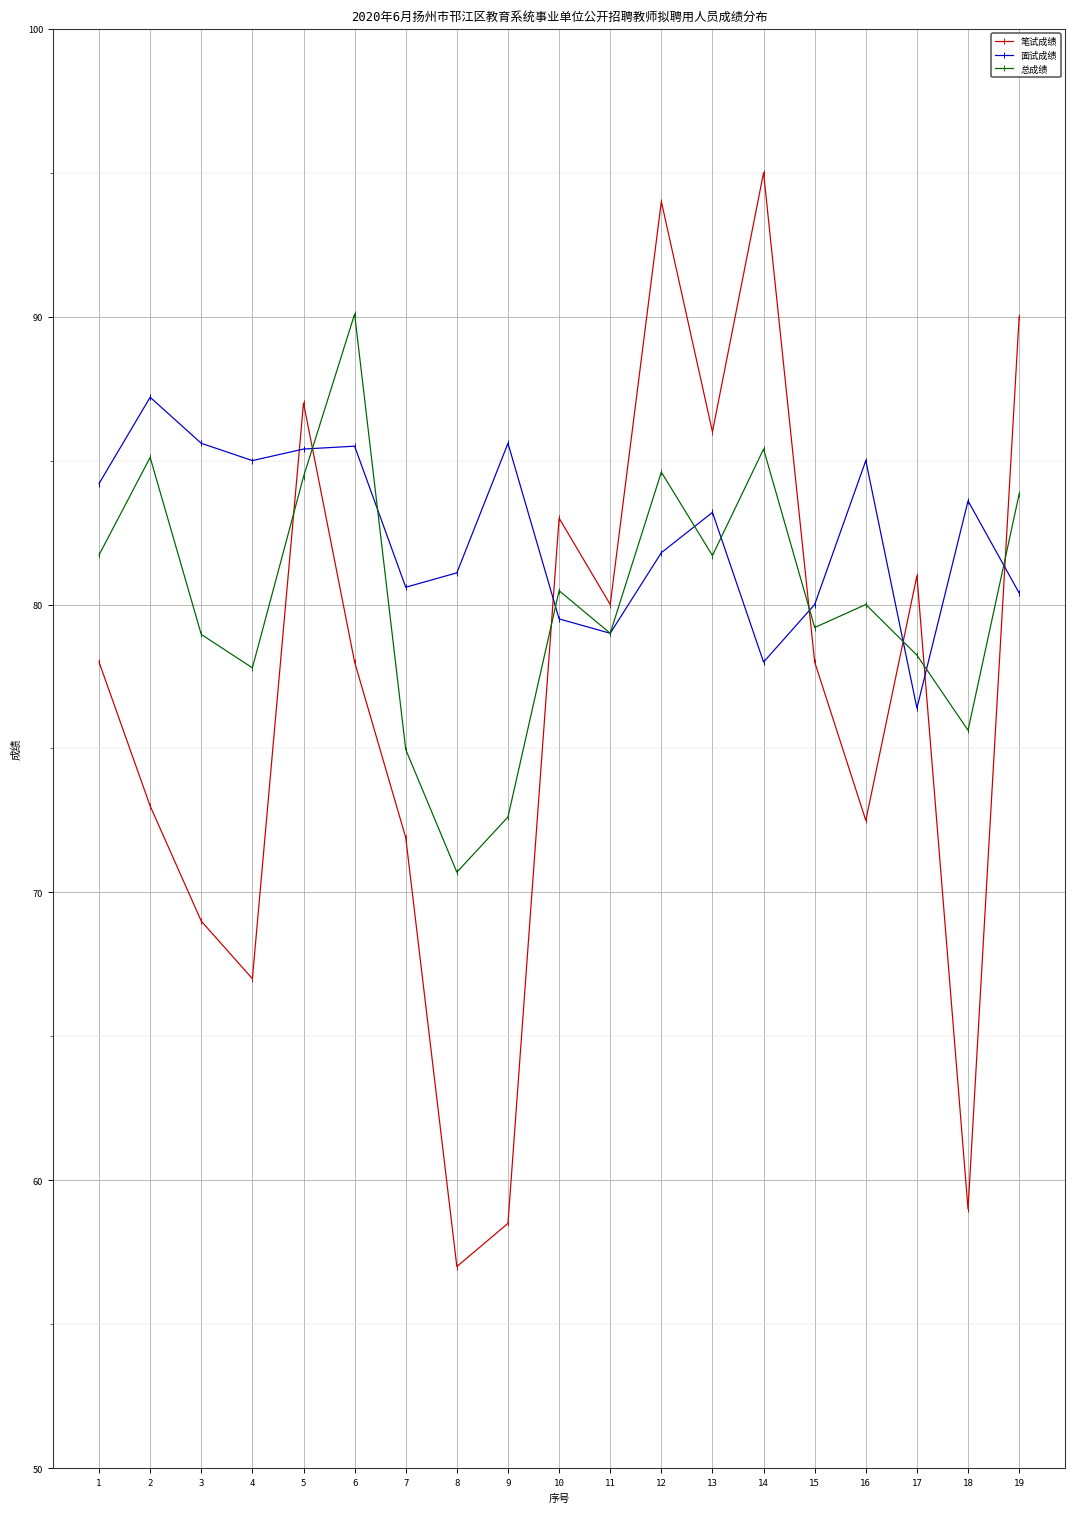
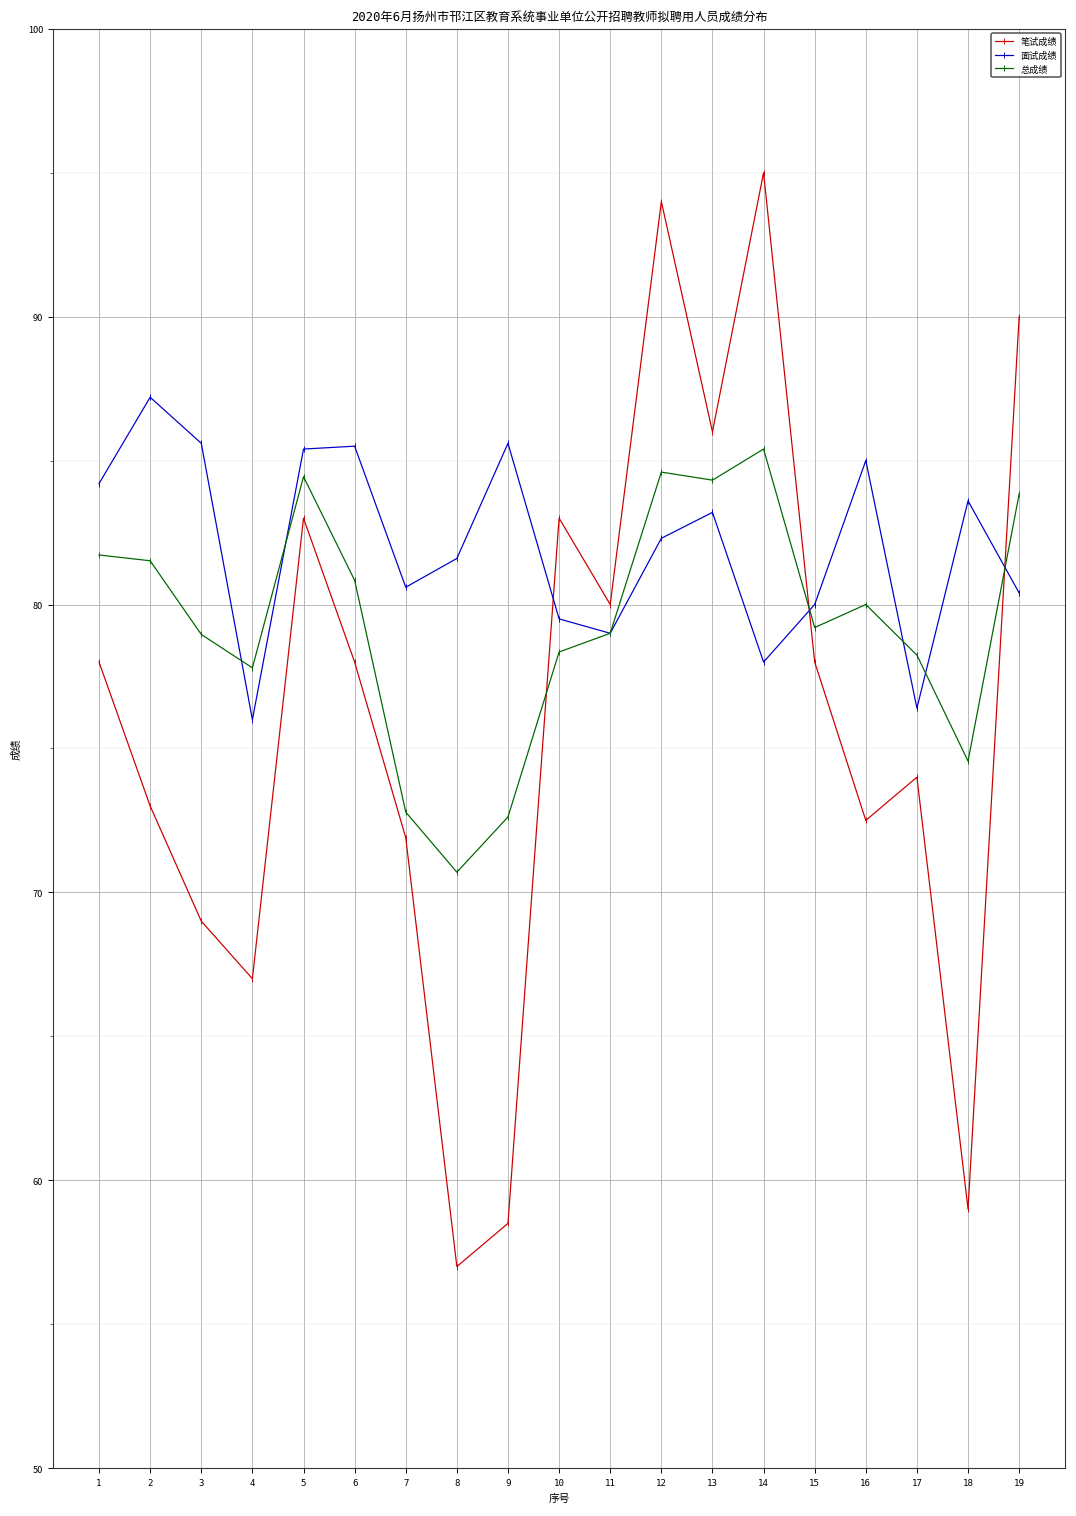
  {
    "笔试成绩": {
      "1": 78,
      "2": 73,
      "3": 69,
      "4": 67,
-     "5": 87,
+     "5": 83,
      "6": 78,
      "7": 71.9,
      "8": 57,
      "9": 58.5,
      "10": 83,
      "11": 80,
      "12": 94,
      "13": 86,
      "14": 95,
      "15": 78,
      "16": 72.5,
-     "17": 81,
+     "17": 74,
      "18": 59,
      "19": 90
    },
    "面试成绩": {
      "1": 84.2,
      "2": 87.2,
      "3": 85.6,
-     "4": 85,
+     "4": 76,
      "5": 85.4,
      "6": 85.5,
      "7": 80.6,
-     "8": 81.1,
+     "8": 81.6,
      "9": 85.6,
      "10": 79.5,
-     "12": 81.8,
+     "12": 82.3,
      "13": 83.2,
      "14": 78.0,
      "15": 80.0,
      "16": 85.0,
      "17": 76.4,
      "18": 83.6,
      "19": 80.4
    },
    "总成绩": {
      "1": 81.7,
-     "2": 85.1,
+     "2": 81.5,
      "3": 79.0,
      "4": 77.8,
      "5": 84.4,
-     "6": 90.1,
-     "7": 75.0,
+     "6": 80.8,
+     "7": 72.8,
      "8": 70.7,
      "9": 72.6,
-     "10": 80.5,
+     "10": 78.4,
      "12": 84.6,
-     "13": 81.7,
+     "13": 84.3,
      "14": 85.4,
      "15": 79.2,
      "16": 80.0,
      "17": 78.2,
-     "18": 75.6,
+     "18": 74.6,
      "19": 83.8
    }
  }
